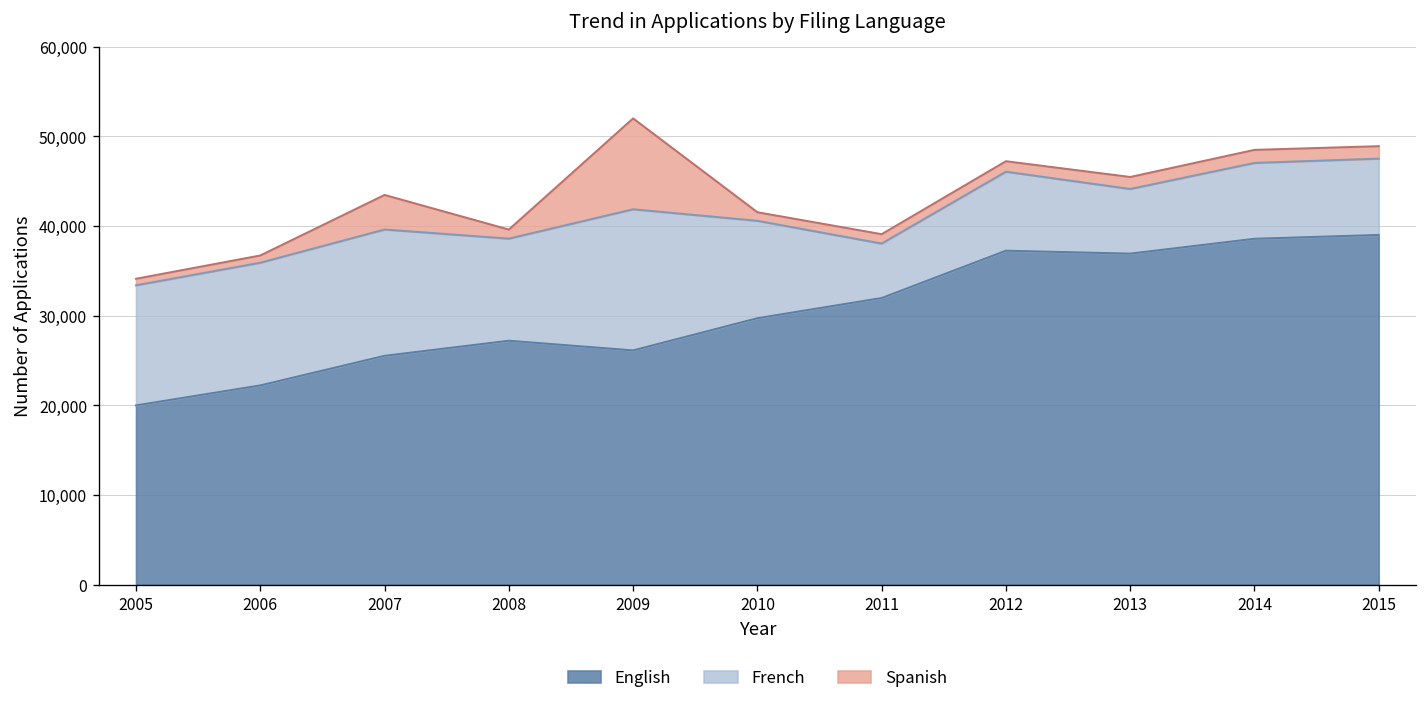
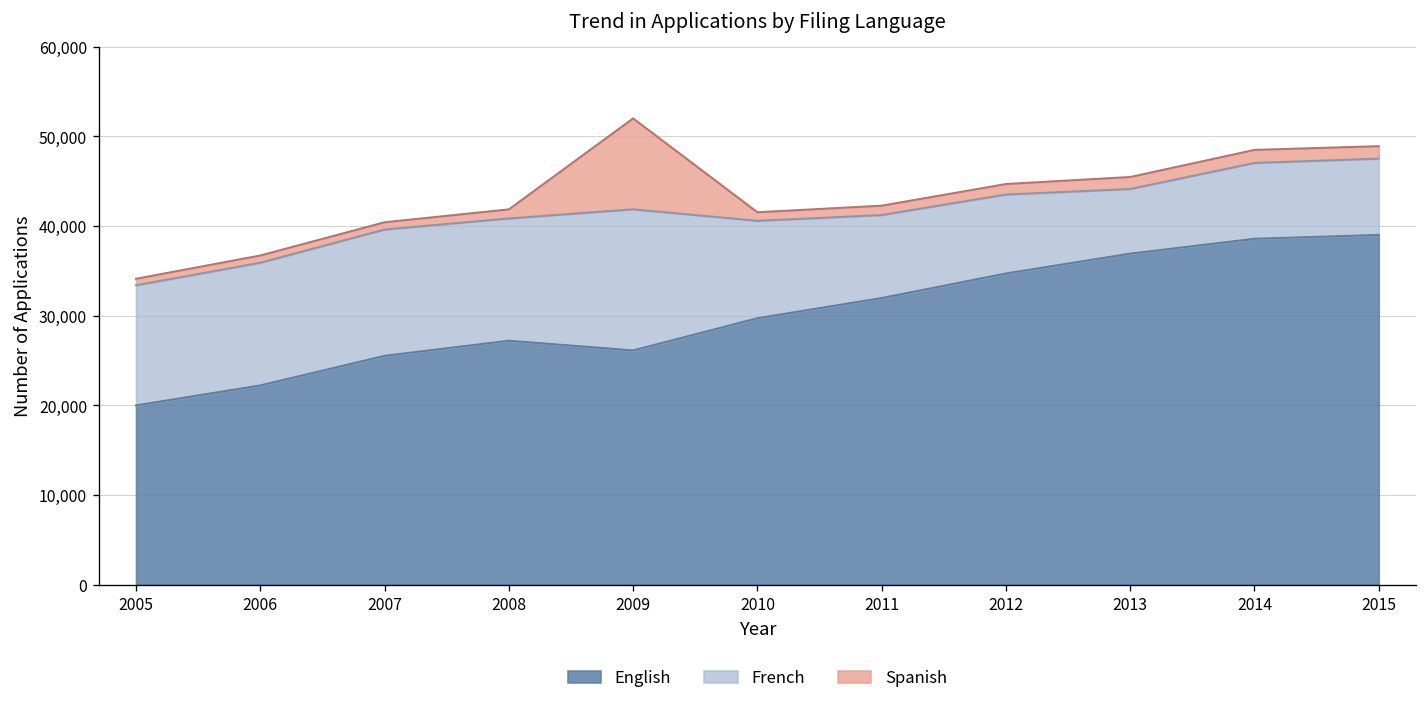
  {
    "English": {
      "2005": "20,000",
      "2006": "22,000",
      "2007": "26,000",
      "2008": "27,000",
      "2009": "26,000",
      "2010": "30,000",
      "2011": "32,000",
-     "2012": "37,000",
+     "2012": "35,000",
      "2013": "37,000",
      "2014": "39,000",
      "2015": "39,000"
    },
    "French": {
      "2005": "13,000",
      "2006": "14,000",
      "2007": "14,000",
-     "2008": "11,000",
+     "2008": "14,000",
      "2009": "16,000",
      "2010": "11,000",
-     "2011": "6,000",
+     "2011": "9,000",
      "2012": "9,000",
      "2013": "7,000",
      "2014": "8,000",
      "2015": "9,000"
    },
    "Spanish": {
      "2005": "1,000",
      "2006": "1,000",
-     "2007": "4,000",
+     "2007": "1,000",
      "2008": "1,000",
      "2009": "10,000",
      "2010": "1,000",
      "2011": "1,000",
      "2012": "1,000",
      "2013": "1,000",
      "2014": "1,000",
      "2015": "1,000"
    }
  }
